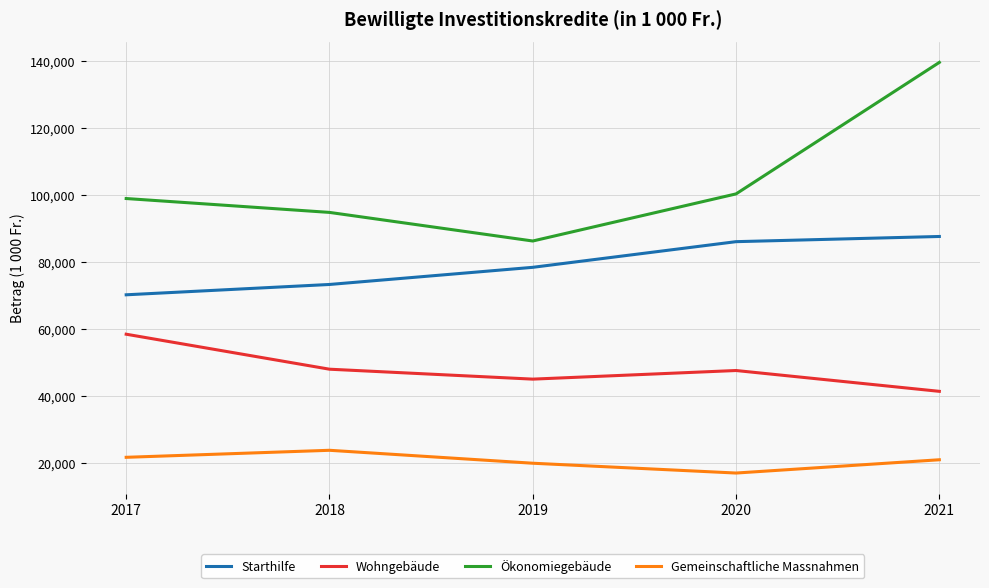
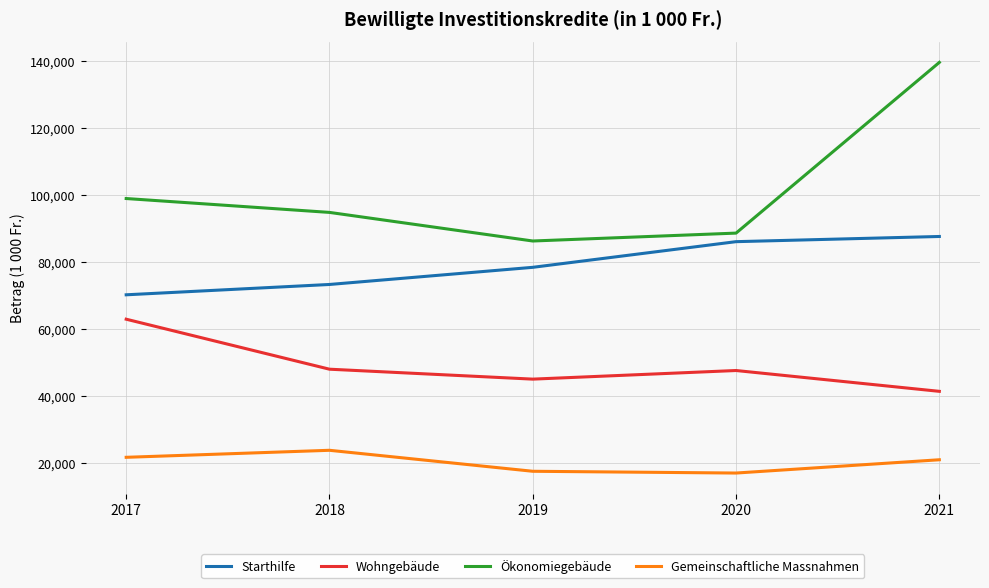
  {
    "Starthilfe": {
      "2017": "70,000",
      "2018": "73,000",
      "2019": "78,000",
      "2020": "86,000",
      "2021": "88,000"
    },
    "Wohngebäude": {
-     "2017": "58,000",
+     "2017": "63,000",
      "2018": "48,000",
      "2019": "45,000",
      "2020": "48,000",
      "2021": "41,000"
    },
    "Ökonomiegebäude": {
      "2017": "99,000",
      "2018": "95,000",
      "2019": "86,000",
-     "2020": "100,000",
+     "2020": "89,000",
      "2021": "140,000"
    },
    "Gemeinschaftliche Massnahmen": {
      "2017": "22,000",
      "2018": "24,000",
-     "2019": "20,000",
+     "2019": "18,000",
      "2020": "17,000",
      "2021": "21,000"
    }
  }
